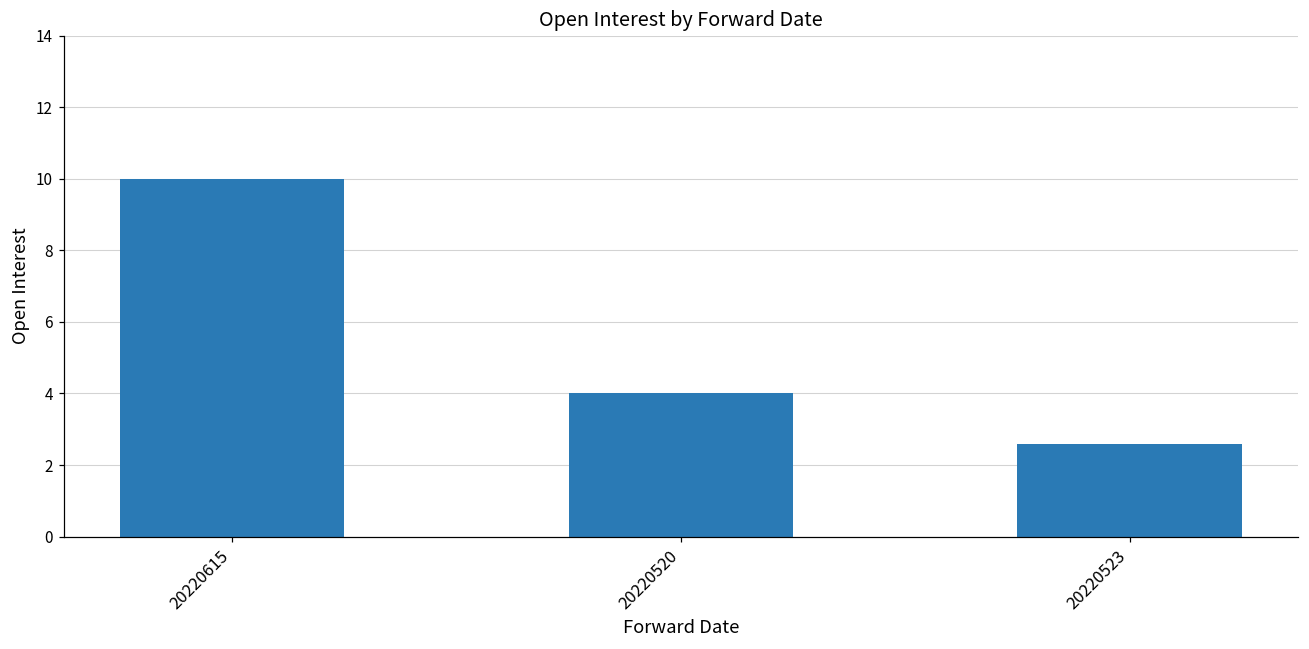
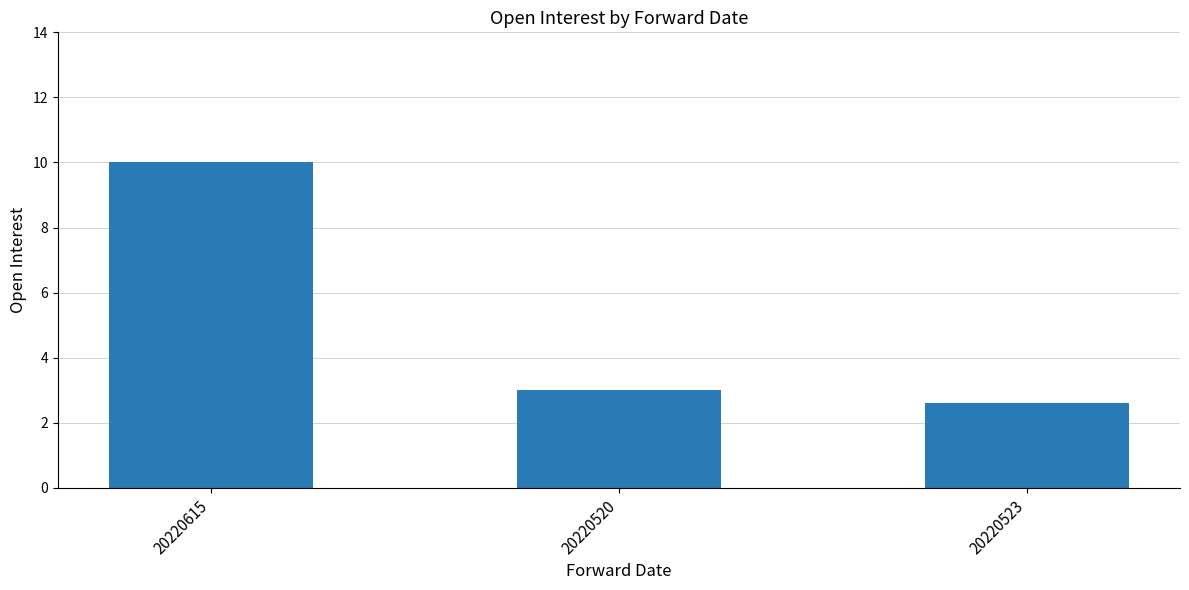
  {
    "20220615": 10,
-   "20220520": 4,
+   "20220520": 3,
    "20220523": 2.6
  }
